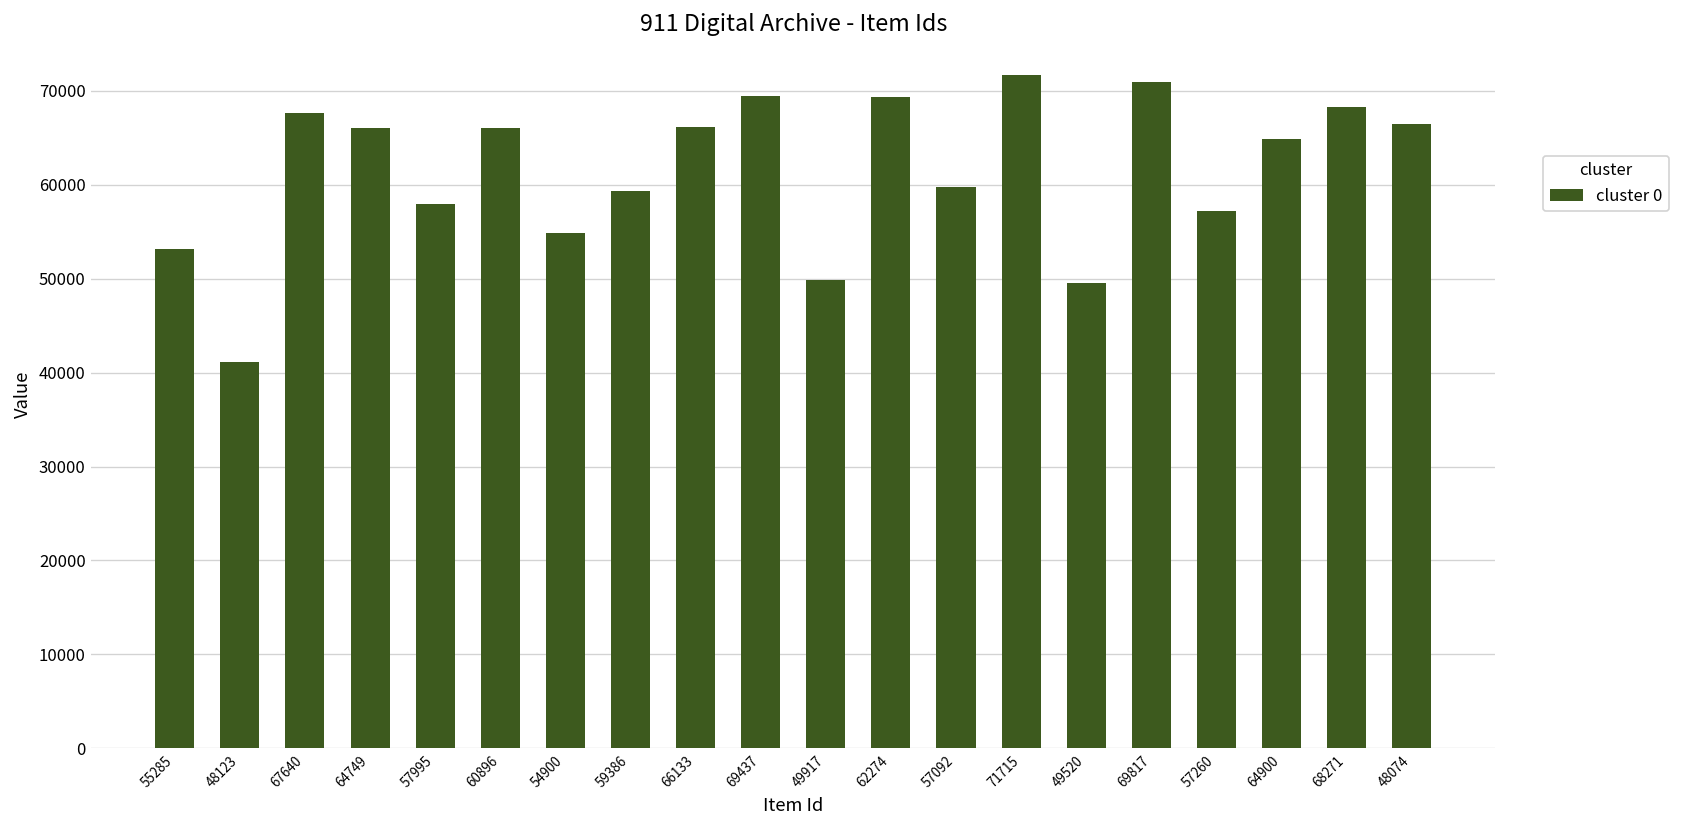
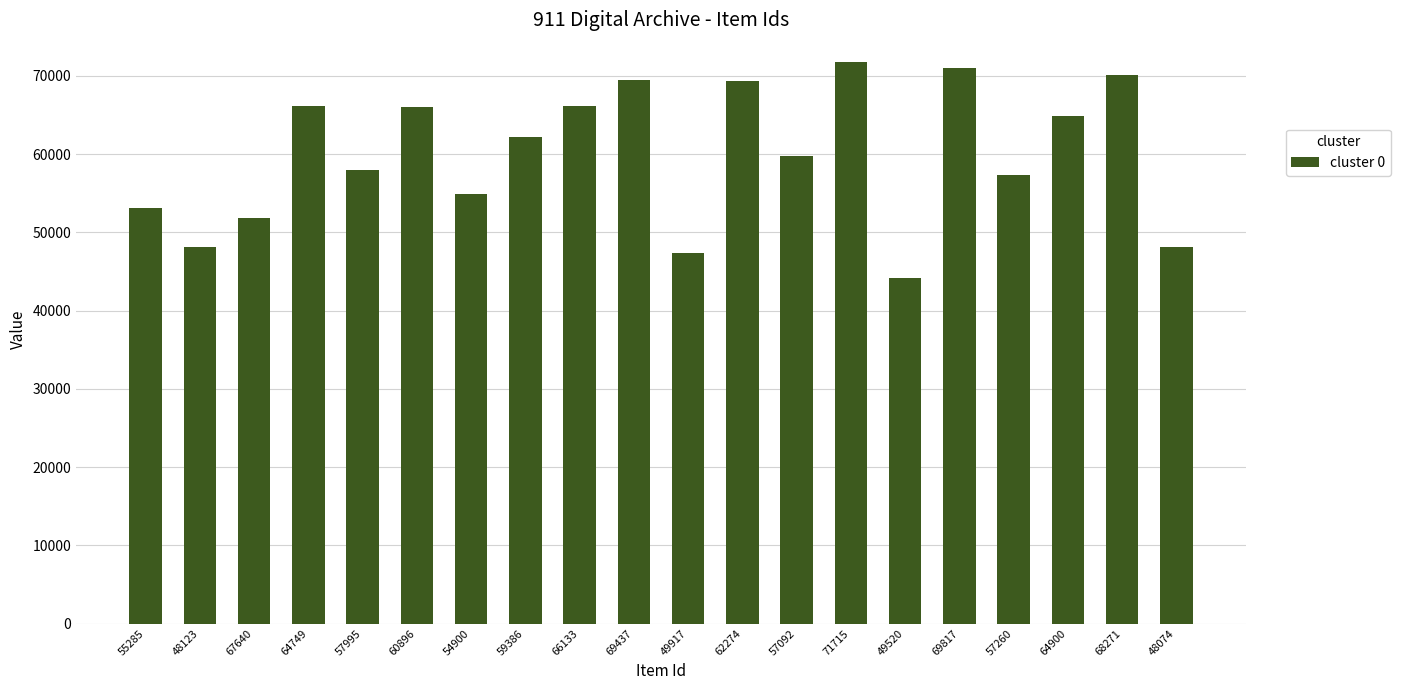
  {
    "55285": 53000,
-   "48123": 41000,
-   "67640": 68000,
+   "48123": 48000,
+   "67640": 52000,
    "64749": 66000,
    "57995": 58000,
    "60896": 66000,
    "54900": 55000,
-   "59386": 59000,
+   "59386": 62000,
    "66133": 66000,
    "69437": 69000,
-   "49917": 50000,
+   "49917": 47000,
    "62274": 69000,
    "57092": 60000,
    "71715": 72000,
-   "49520": 50000,
+   "49520": 44000,
    "69817": 71000,
    "57260": 57000,
    "64900": 65000,
-   "68271": 68000,
-   "48074": 66000
+   "68271": 70000,
+   "48074": 48000
  }
